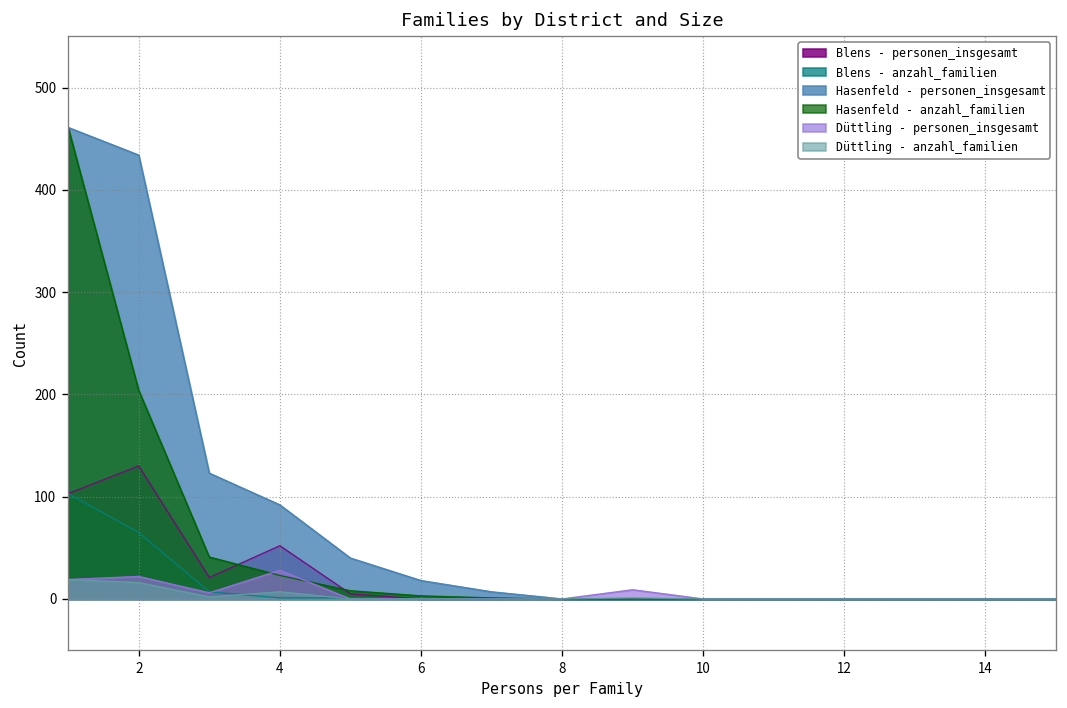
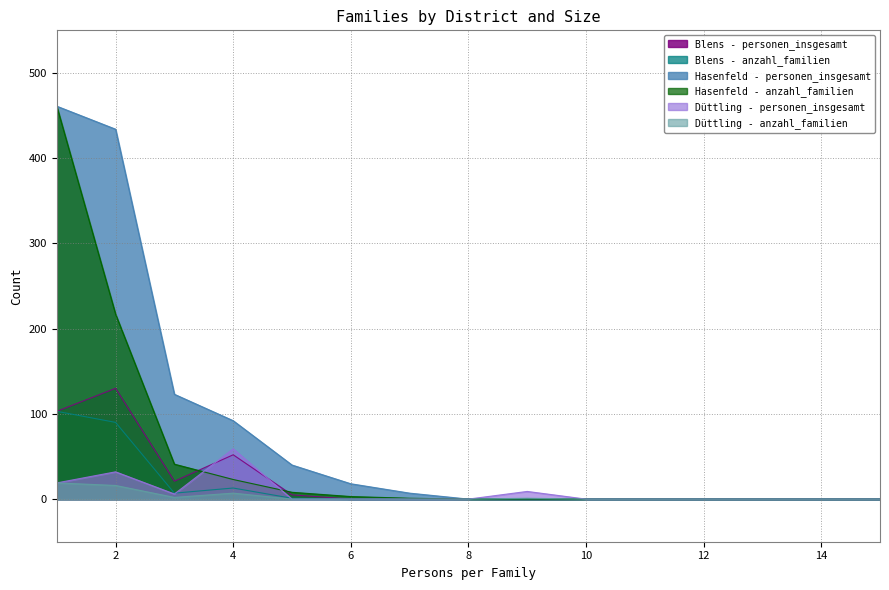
  {
    "Blens - personen_insgesamt": {
      "2": 130,
      "4": 50
    },
    "Blens - anzahl_familien": {
-     "2": 70,
-     "4": 0
+     "2": 90,
+     "4": 10
    },
    "Hasenfeld - anzahl_familien": {
-     "2": 200,
+     "2": 220,
      "4": 20,
      "6": 0
    },
    "Düttling - personen_insgesamt": {
-     "2": 20,
-     "4": 30
+     "2": 30,
+     "4": 60
    }
  }
